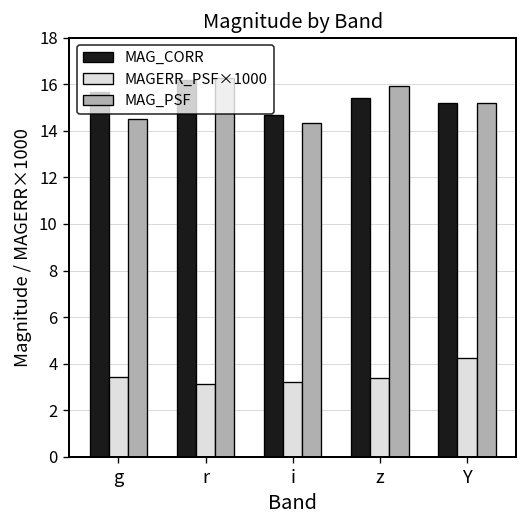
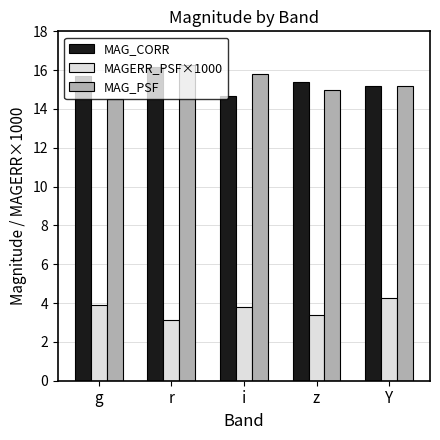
  {
    "MAG_CORR": {
      "z": 15.4,
      "Y": 15.2
    },
    "MAGERR_PSF×1000": {
-     "g": 3.4,
+     "g": 3.9,
      "r": 3.1,
-     "i": 3.2,
+     "i": 3.8,
      "z": 3.4,
      "Y": 4.2
    },
    "MAG_PSF": {
-     "i": 14.3,
-     "z": 15.9,
+     "i": 15.8,
+     "z": 15.0,
      "Y": 15.2
    }
  }
